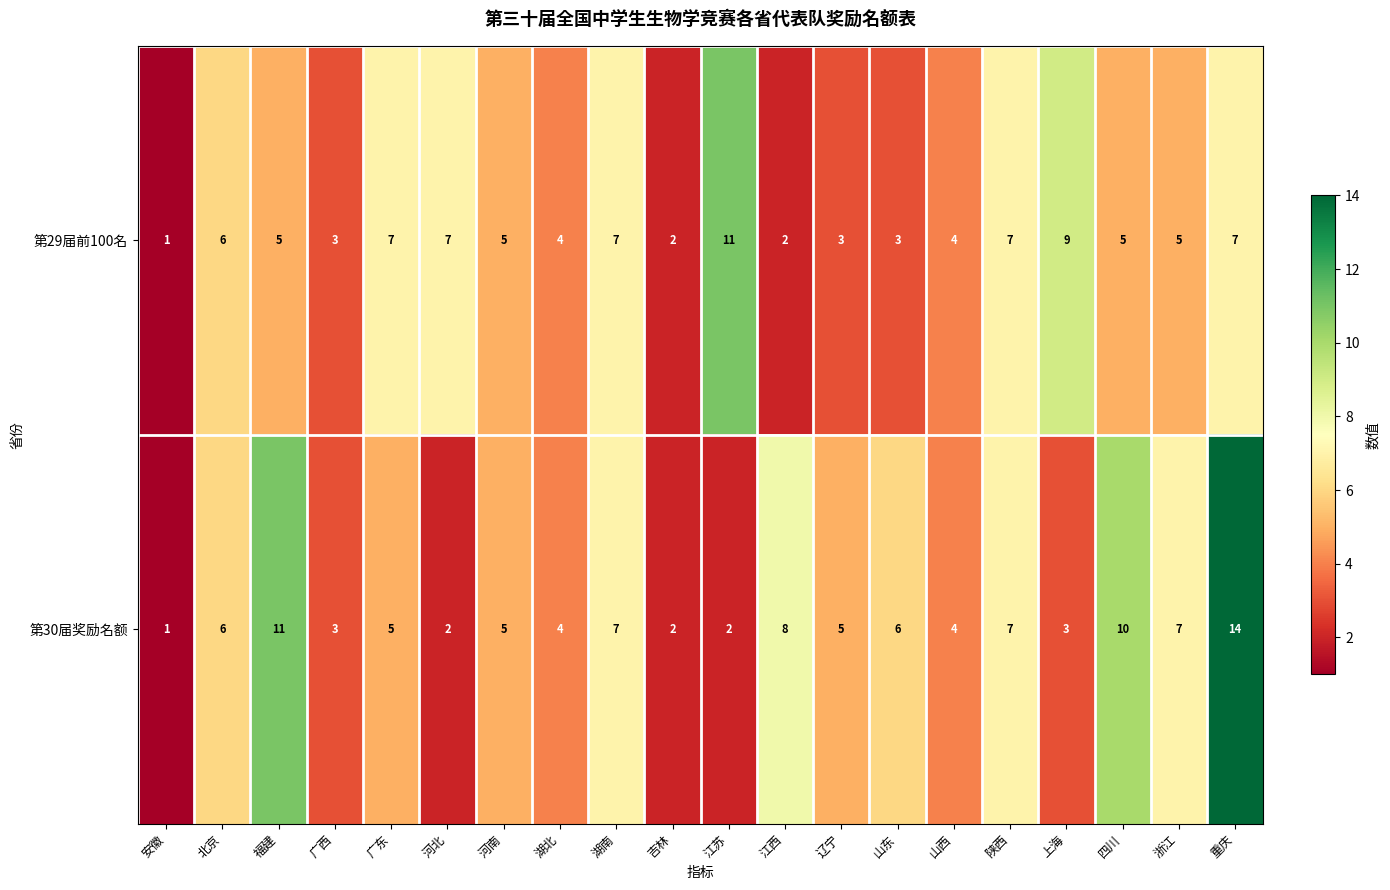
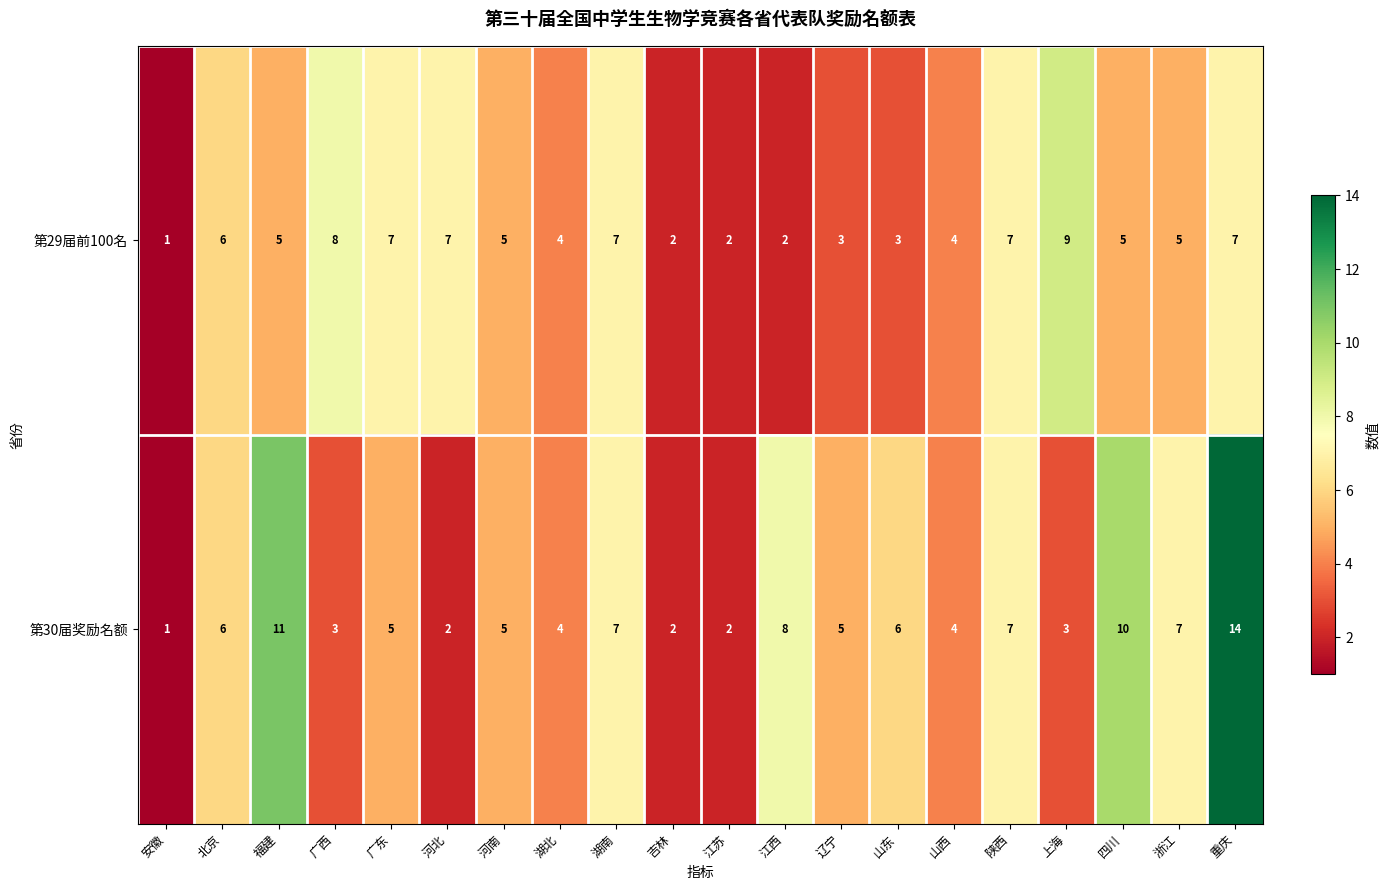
  {
    "第29届前100名": {
      "安徽": 1,
      "北京": 6,
      "福建": 5,
-     "广西": 3,
+     "广西": 8,
      "广东": 7,
      "河北": 7,
      "河南": 5,
      "湖北": 4,
      "湖南": 7,
      "吉林": 2,
-     "江苏": 11,
+     "江苏": 2,
      "江西": 2,
      "辽宁": 3,
      "山东": 3,
      "山西": 4,
      "陕西": 7,
      "上海": 9,
      "四川": 5,
      "浙江": 5,
      "重庆": 7
    },
    "第30届奖励名额": {
      "安徽": 1,
      "北京": 6,
      "福建": 11,
      "广西": 3,
      "广东": 5,
      "河北": 2,
      "河南": 5,
      "湖北": 4,
      "湖南": 7,
      "吉林": 2,
      "江苏": 2,
      "江西": 8,
      "辽宁": 5,
      "山东": 6,
      "山西": 4,
      "陕西": 7,
      "上海": 3,
      "四川": 10,
      "浙江": 7,
      "重庆": 14
    }
  }
